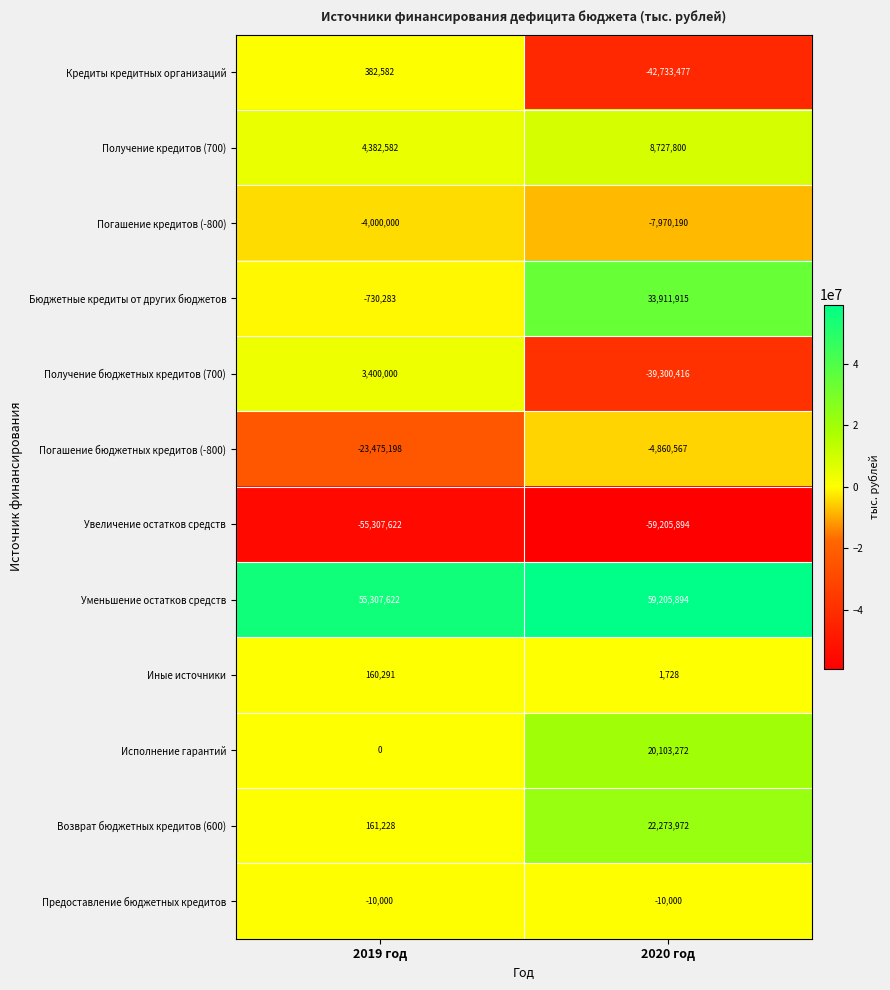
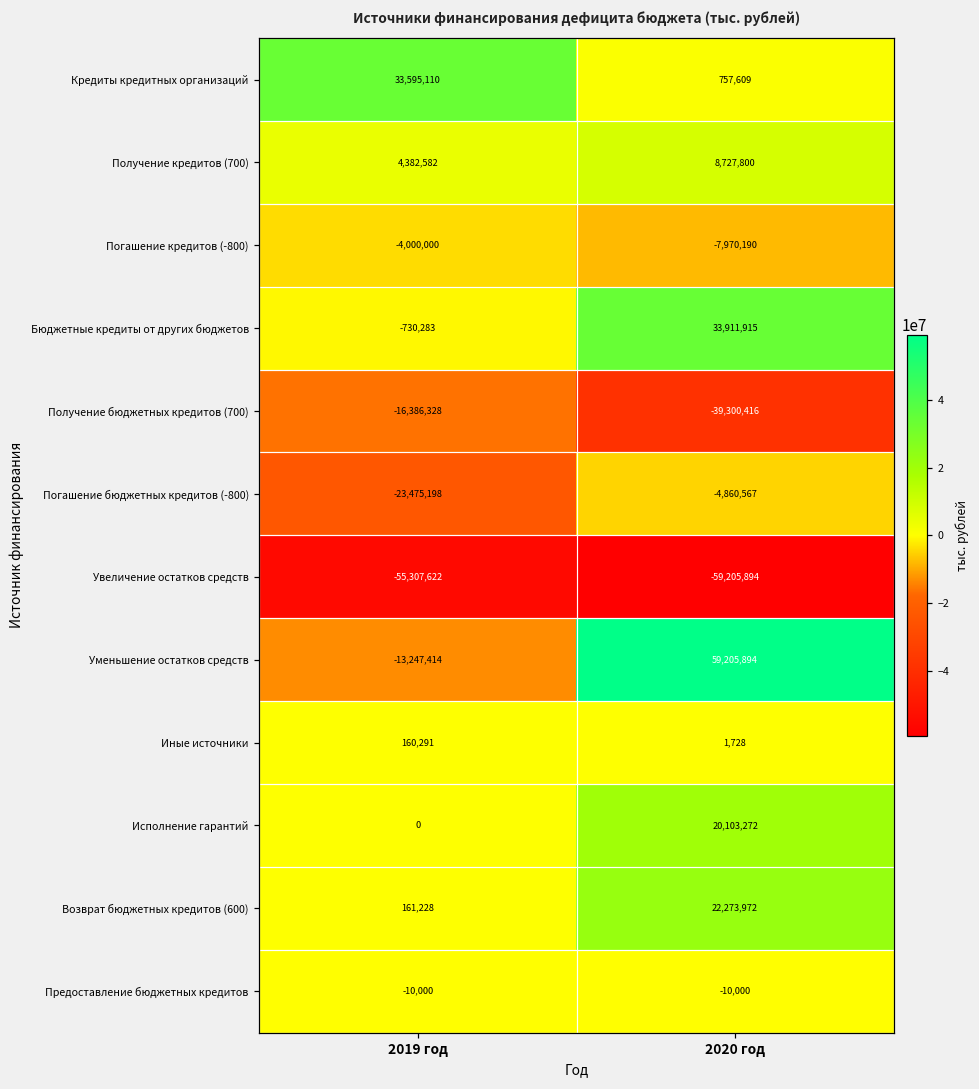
  {
    "Кредиты кредитных организаций": {
-     "2019 год": "382,582",
-     "2020 год": "-42,733,477"
+     "2019 год": "33,595,110",
+     "2020 год": "757,609"
    },
    "Получение кредитов (700)": {
      "2019 год": "4,382,582",
      "2020 год": "8,727,800"
    },
    "Погашение кредитов (-800)": {
      "2019 год": "-4,000,000",
      "2020 год": "-7,970,190"
    },
    "Бюджетные кредиты от других бюджетов": {
      "2019 год": "-730,283",
      "2020 год": "33,911,915"
    },
    "Получение бюджетных кредитов (700)": {
-     "2019 год": "3,400,000",
+     "2019 год": "-16,386,328",
      "2020 год": "-39,300,416"
    },
    "Погашение бюджетных кредитов (-800)": {
      "2019 год": "-23,475,198",
      "2020 год": "-4,860,567"
    },
    "Увеличение остатков средств": {
      "2019 год": "-55,307,622",
      "2020 год": "-59,205,894"
    },
    "Уменьшение остатков средств": {
-     "2019 год": "55,307,622",
+     "2019 год": "-13,247,414",
      "2020 год": "59,205,894"
    },
    "Иные источники": {
      "2019 год": "160,291",
      "2020 год": "1,728"
    },
    "Исполнение гарантий": {
      "2019 год": "0",
      "2020 год": "20,103,272"
    },
    "Возврат бюджетных кредитов (600)": {
      "2019 год": "161,228",
      "2020 год": "22,273,972"
    },
    "Предоставление бюджетных кредитов": {
      "2019 год": "-10,000",
      "2020 год": "-10,000"
    }
  }
